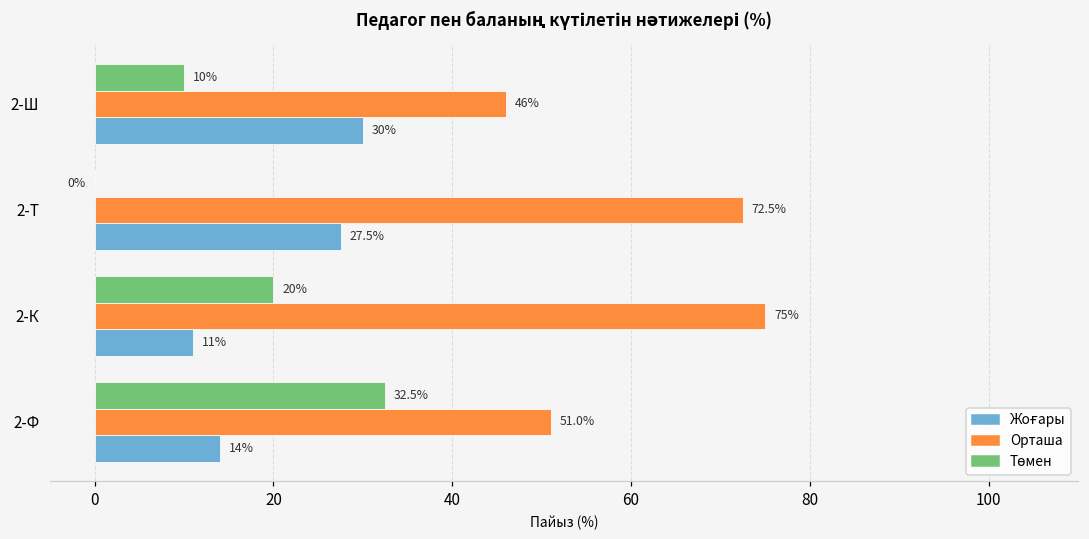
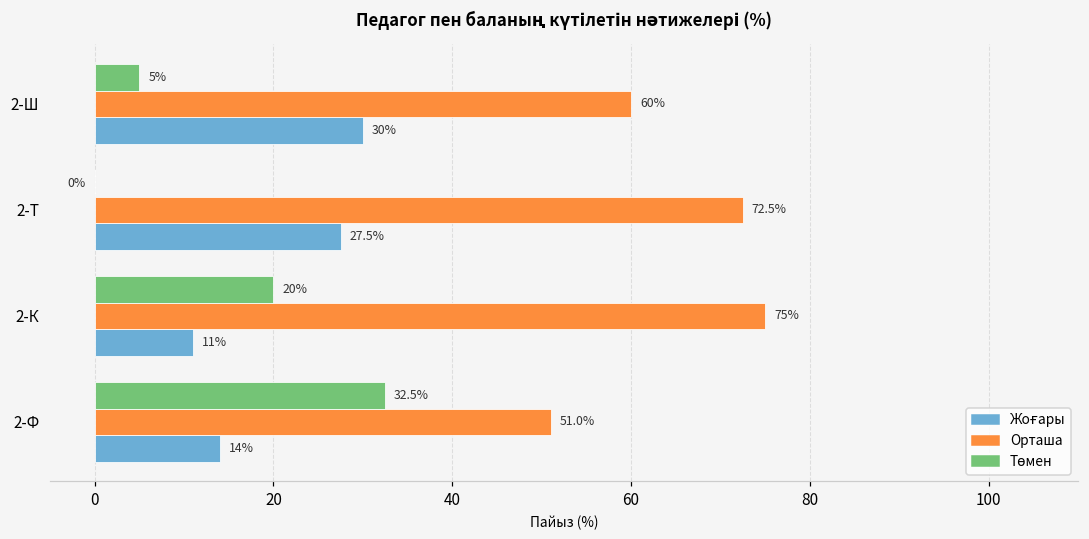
  {
    "Жоғары": {
      "2-Ш": "30%",
      "2-Т": "27.5%",
      "2-К": "11%",
      "2-Ф": "14%"
    },
    "Орташа": {
-     "2-Ш": "46%",
+     "2-Ш": "60%",
      "2-Т": "72.5%",
      "2-К": "75%",
      "2-Ф": "51.0%"
    },
    "Төмен": {
-     "2-Ш": "10%",
+     "2-Ш": "5%",
      "2-Т": "0%",
      "2-К": "20%",
      "2-Ф": "32.5%"
    }
  }
